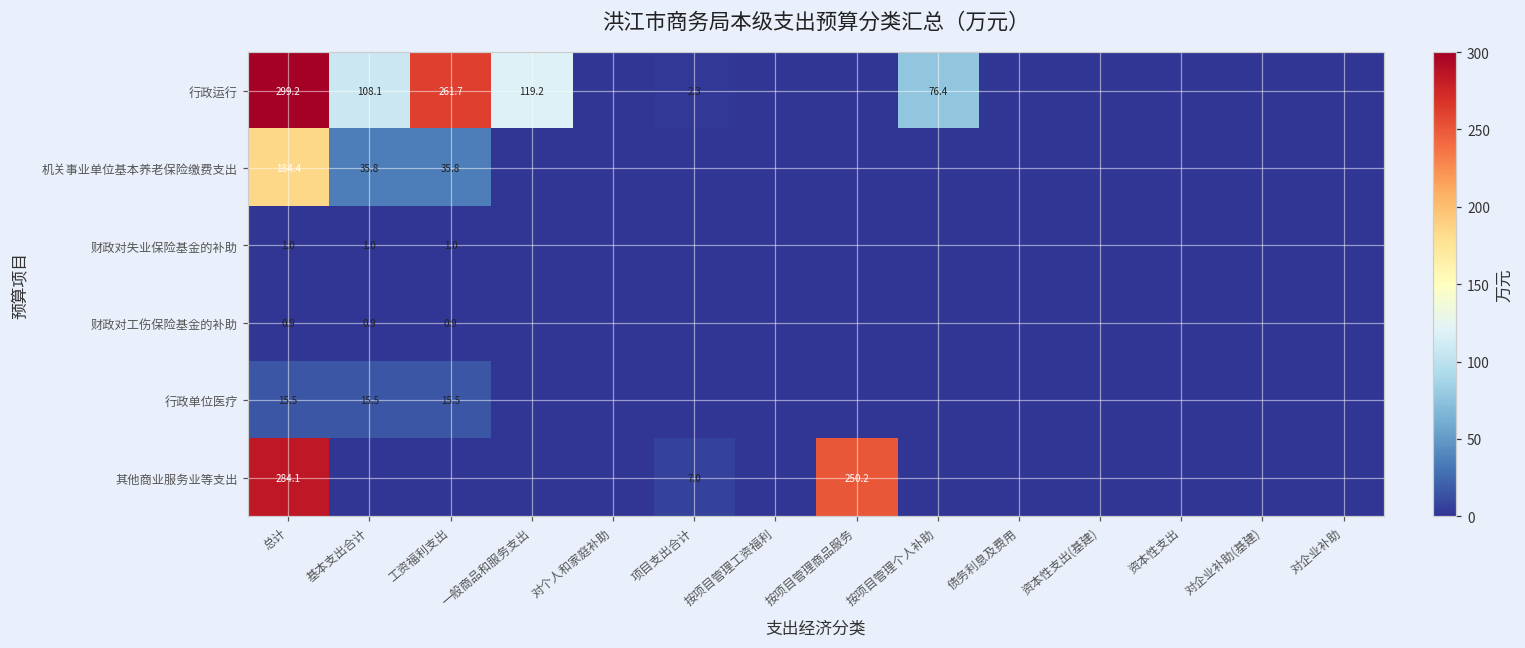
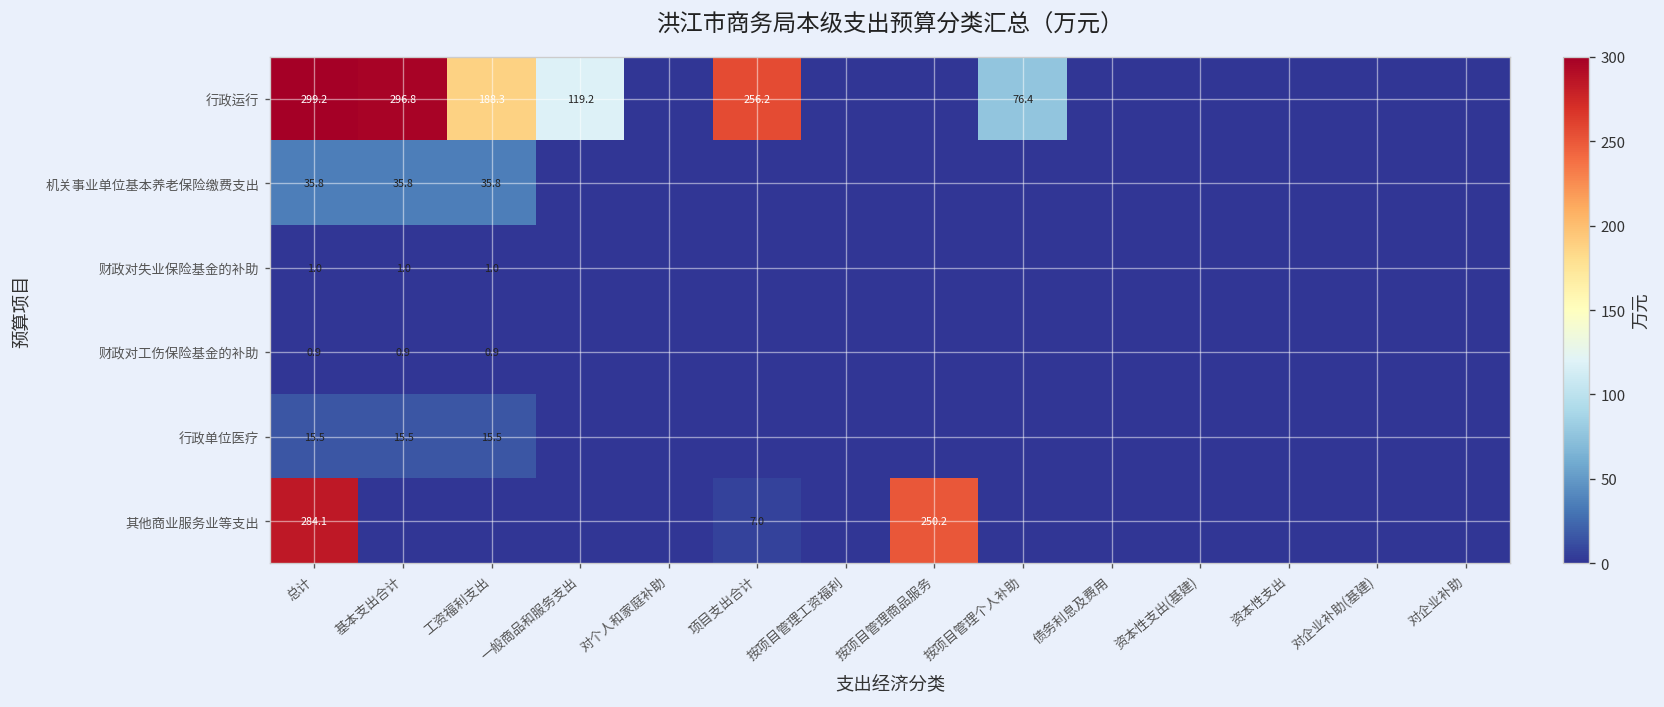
  {
    "行政运行": {
      "总计": 299.2,
-     "基本支出合计": 108.1,
-     "工资福利支出": 261.7,
+     "基本支出合计": 296.8,
+     "工资福利支出": 188.3,
      "一般商品和服务支出": 119.2,
-     "项目支出合计": 2.3,
+     "项目支出合计": 256.2,
      "按项目管理个人补助": 76.4
    },
    "机关事业单位基本养老保险缴费支出": {
-     "总计": 184.4,
+     "总计": 35.8,
      "基本支出合计": 35.8,
      "工资福利支出": 35.8
    },
    "财政对失业保险基金的补助": {
      "总计": 1.0,
      "基本支出合计": 1.0,
      "工资福利支出": 1.0
    },
    "财政对工伤保险基金的补助": {
      "总计": 0.9,
      "基本支出合计": 0.9,
      "工资福利支出": 0.9
    },
    "行政单位医疗": {
      "总计": 15.5,
      "基本支出合计": 15.5,
      "工资福利支出": 15.5
    },
    "其他商业服务业等支出": {
      "总计": 284.1,
      "项目支出合计": 7.0,
      "按项目管理商品服务": 250.2
    }
  }
